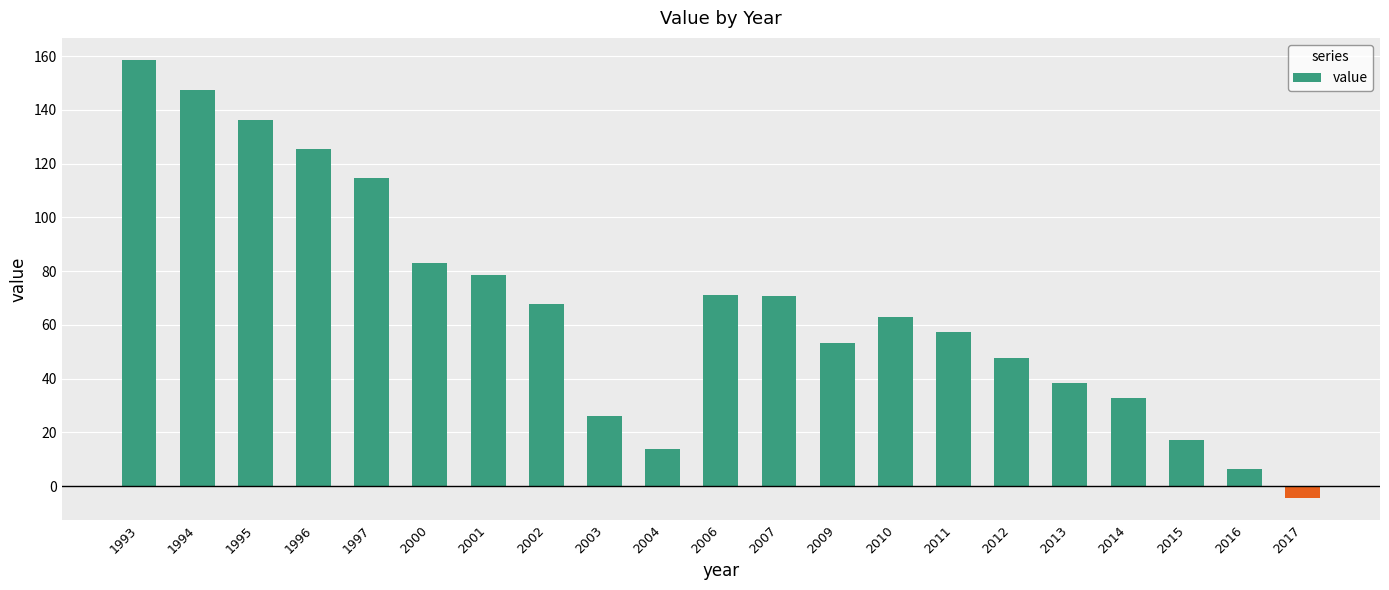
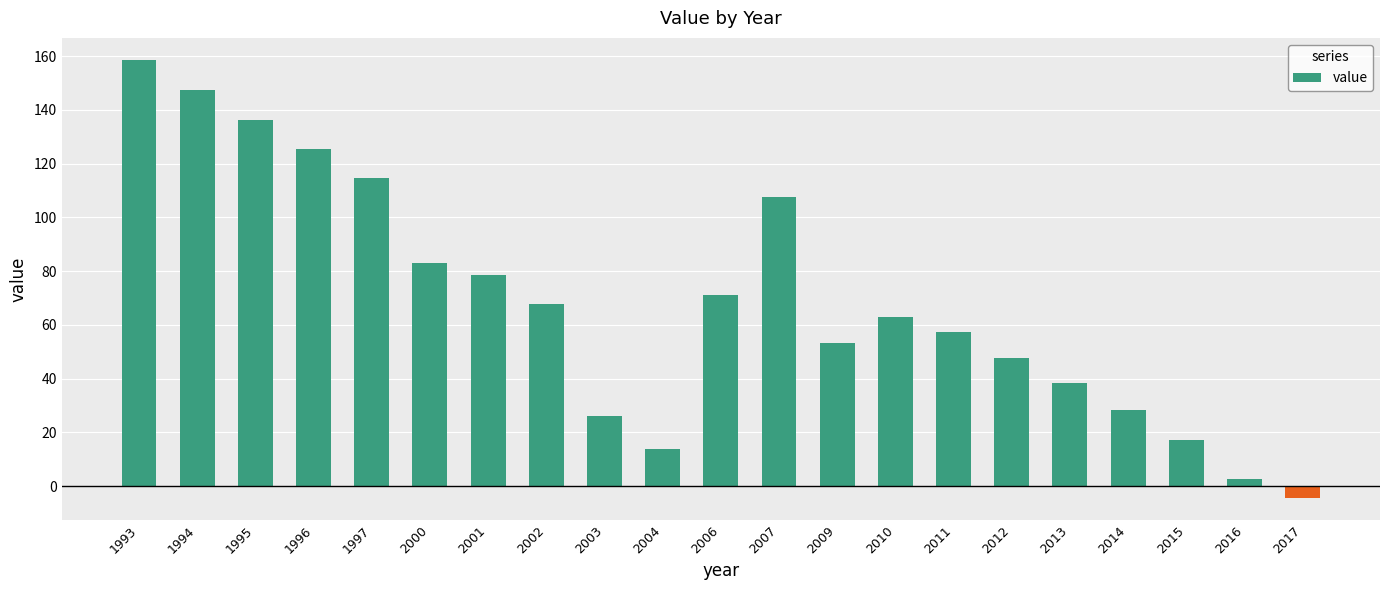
  {
    "1993": 159,
    "1994": 148,
    "1995": 136,
    "1996": 125,
    "1997": 115,
    "2000": 83,
    "2001": 79,
    "2002": 68,
    "2003": 26,
    "2004": 14,
    "2006": 71,
-   "2007": 71,
+   "2007": 108,
    "2009": 53,
    "2010": 63,
    "2011": 57,
    "2012": 48,
    "2013": 38,
-   "2014": 33,
+   "2014": 28,
    "2015": 17,
-   "2016": 6,
+   "2016": 3,
    "2017": -4
  }
